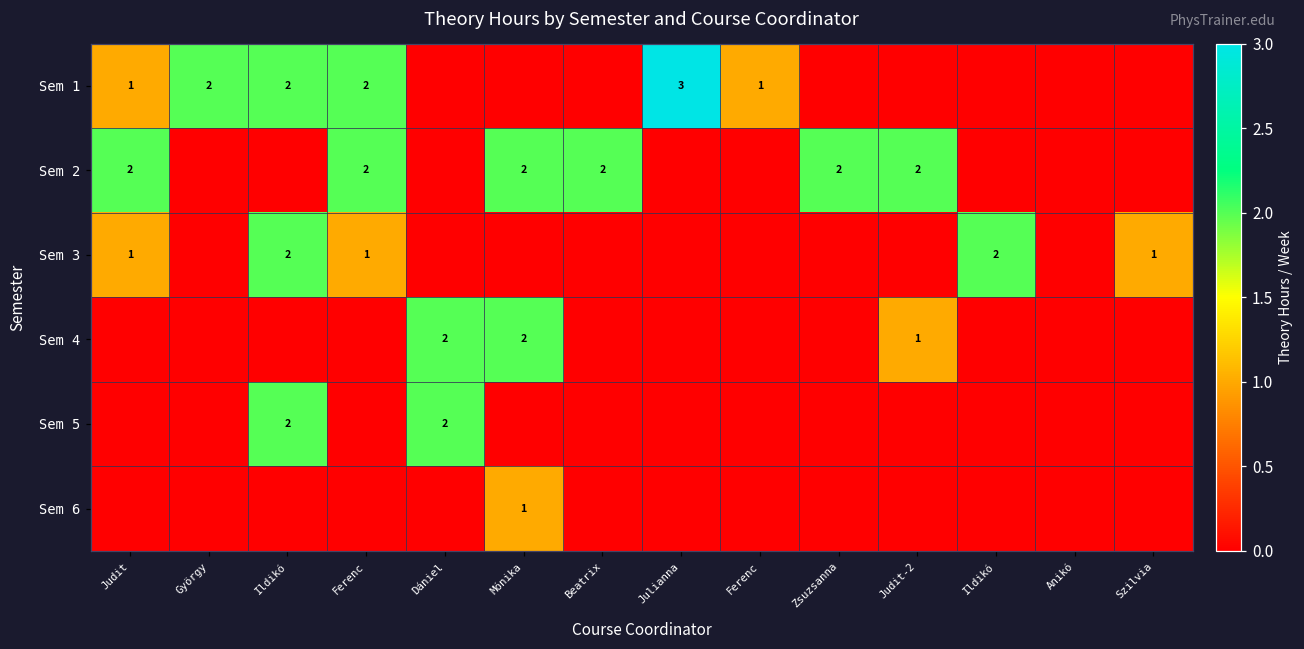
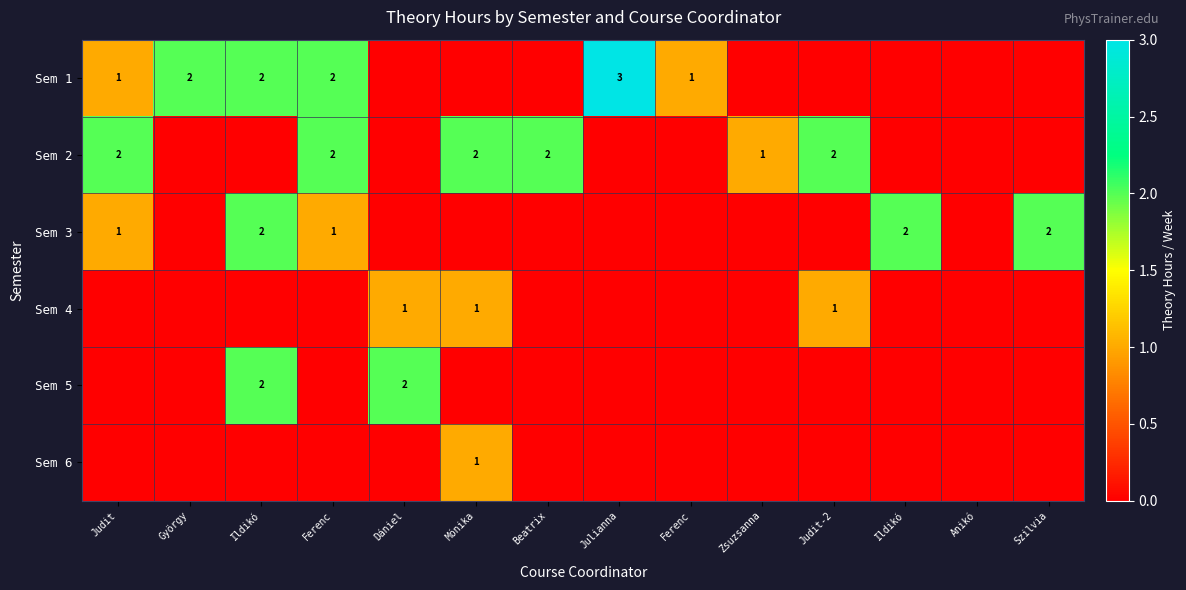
  {
    "Sem 1": {
      "Judit": 1,
      "György": 2,
      "Julianna": 3
    },
    "Sem 2": {
      "Judit": 2,
      "Mónika": 2,
      "Beatrix": 2,
-     "Zsuzsanna": 2,
+     "Zsuzsanna": 1,
      "Judit-2": 2
    },
    "Sem 3": {
      "Judit": 1,
-     "Szilvia": 1
+     "Szilvia": 2
    },
    "Sem 4": {
-     "Dániel": 2,
-     "Mónika": 2,
+     "Dániel": 1,
+     "Mónika": 1,
      "Judit-2": 1
    },
    "Sem 5": {
      "Dániel": 2
    },
    "Sem 6": {
      "Mónika": 1
    }
  }
